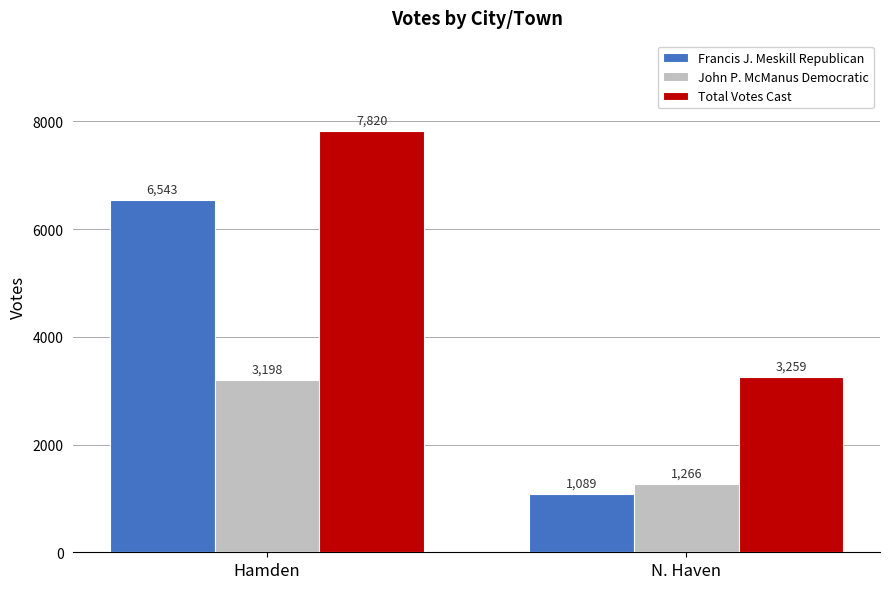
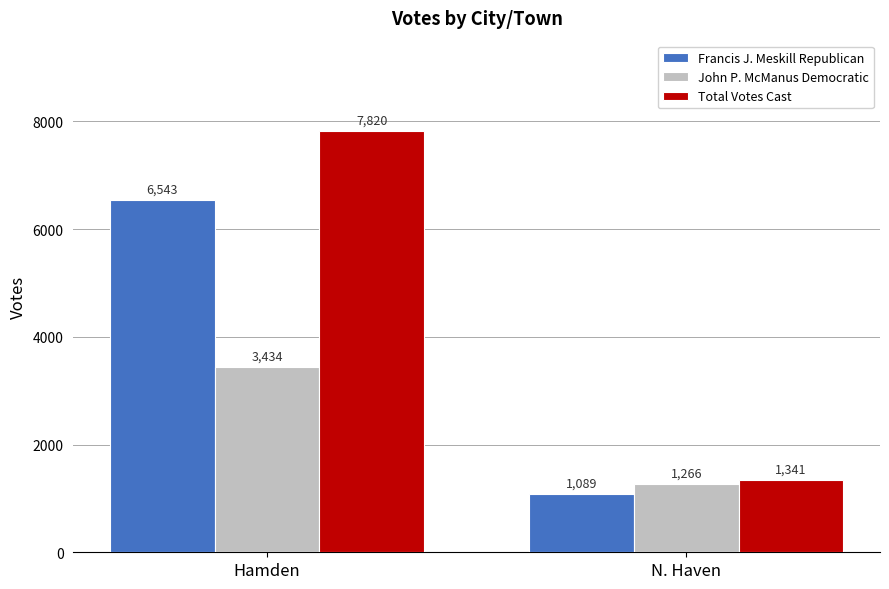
  {
    "Francis J. Meskill Republican": {
      "Hamden": "6,543",
      "N. Haven": "1,089"
    },
    "John P. McManus Democratic": {
-     "Hamden": "3,198",
+     "Hamden": "3,434",
      "N. Haven": "1,266"
    },
    "Total Votes Cast": {
      "Hamden": "7,820",
-     "N. Haven": "3,259"
+     "N. Haven": "1,341"
    }
  }
